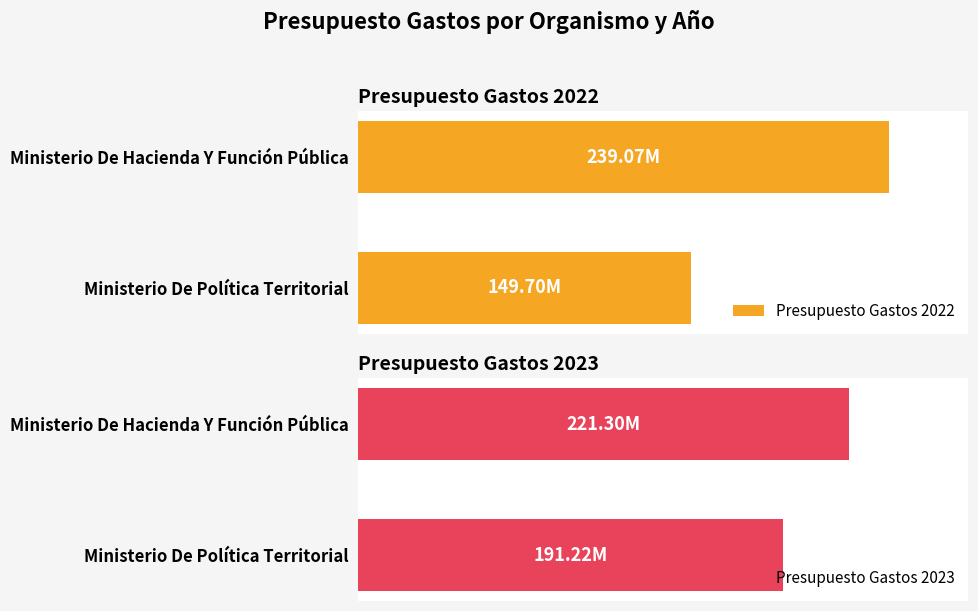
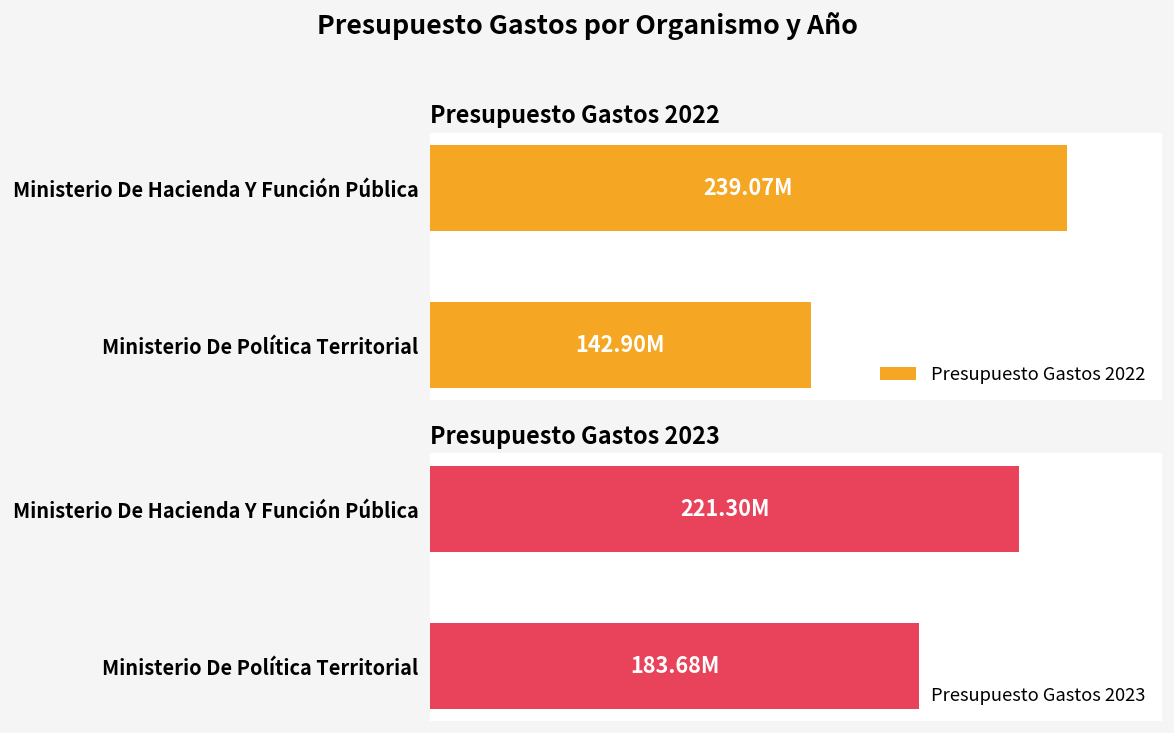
  {
    "Presupuesto Gastos 2022": {
      "Ministerio De Hacienda Y Función Pública": "239.07M",
-     "Ministerio De Política Territorial": "149.70M"
+     "Ministerio De Política Territorial": "142.90M"
    },
    "Presupuesto Gastos 2023": {
      "Ministerio De Hacienda Y Función Pública": "221.30M",
-     "Ministerio De Política Territorial": "191.22M"
+     "Ministerio De Política Territorial": "183.68M"
    }
  }
